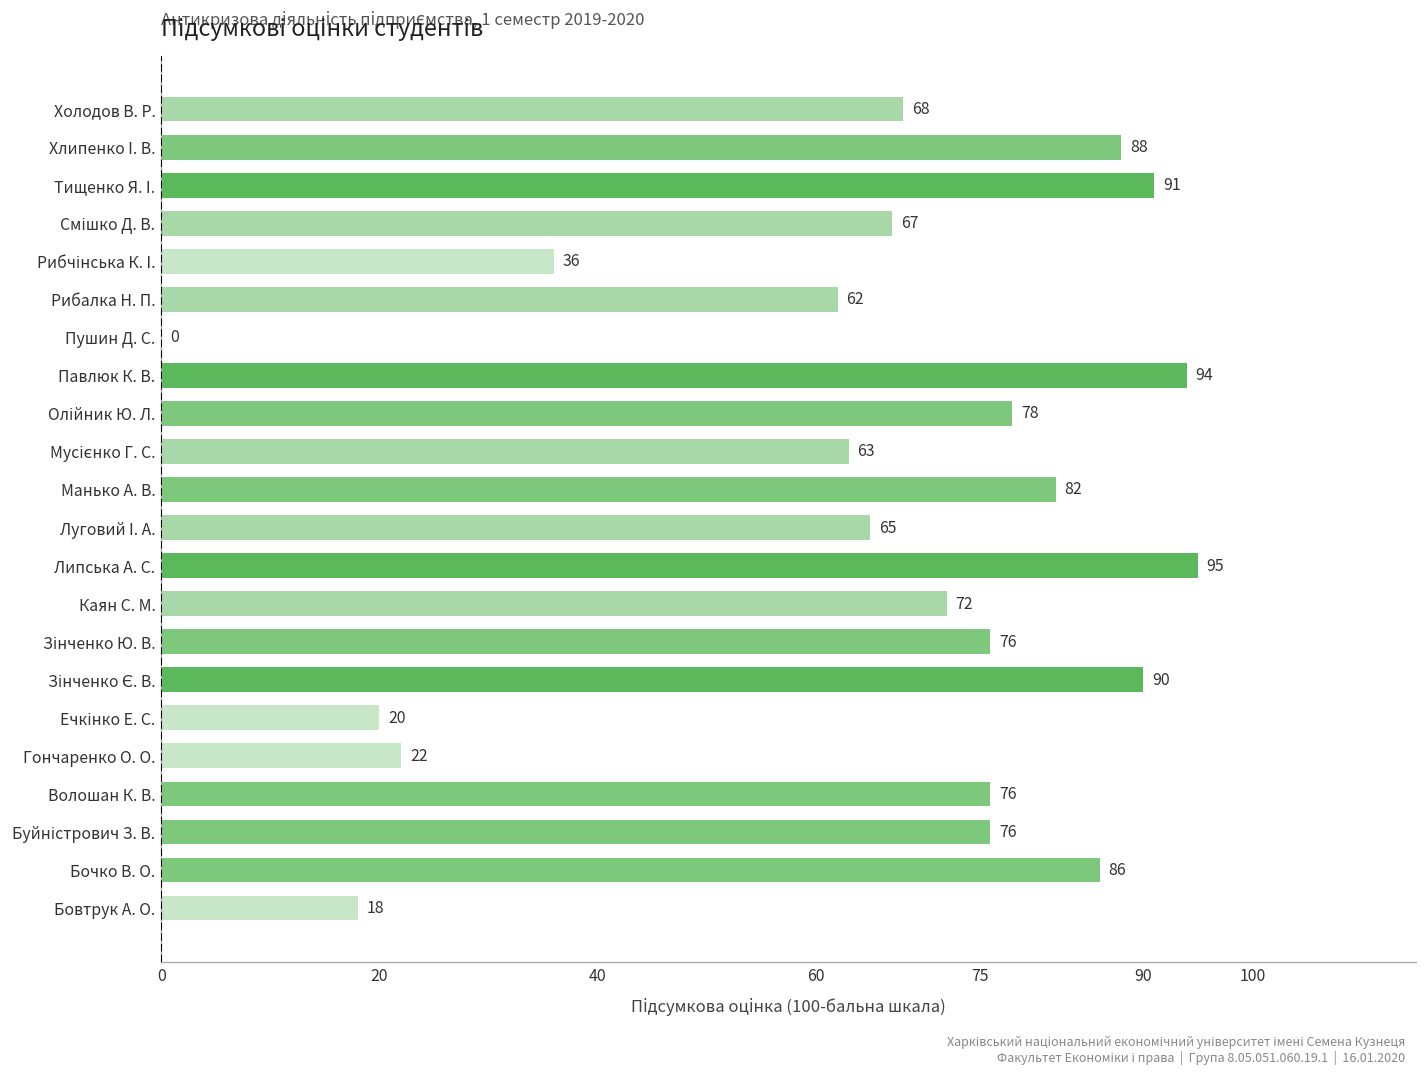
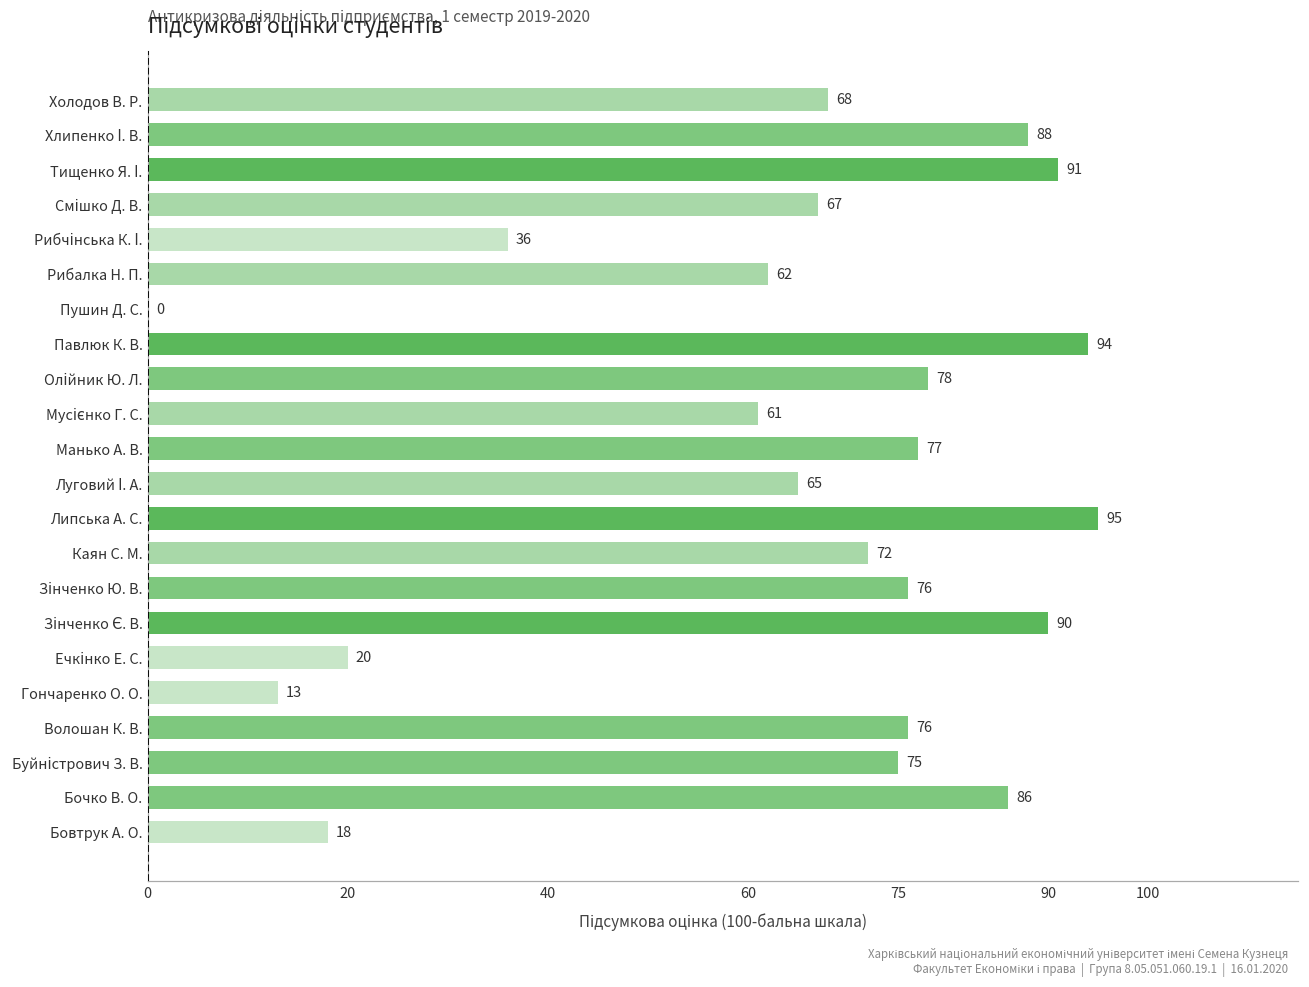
  {
    "Холодов В. Р.": 68,
    "Хлипенко І. В.": 88,
    "Тищенко Я. І.": 91,
    "Смішко Д. В.": 67,
    "Рибчінська К. І.": 36,
    "Рибалка Н. П.": 62,
    "Пушин Д. С.": 0,
    "Павлюк К. В.": 94,
    "Олійник Ю. Л.": 78,
-   "Мусієнко Г. С.": 63,
-   "Манько А. В.": 82,
+   "Мусієнко Г. С.": 61,
+   "Манько А. В.": 77,
    "Луговий І. А.": 65,
    "Липська А. С.": 95,
    "Каян С. М.": 72,
    "Зінченко Ю. В.": 76,
    "Зінченко Є. В.": 90,
    "Ечкінко Е. С.": 20,
-   "Гончаренко О. О.": 22,
+   "Гончаренко О. О.": 13,
    "Волошан К. В.": 76,
-   "Буйністрович З. В.": 76,
+   "Буйністрович З. В.": 75,
    "Бочко В. О.": 86,
    "Бовтрук А. О.": 18
  }
